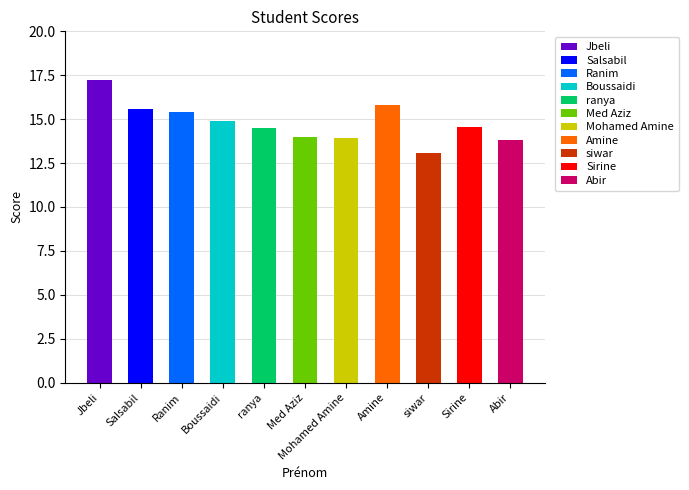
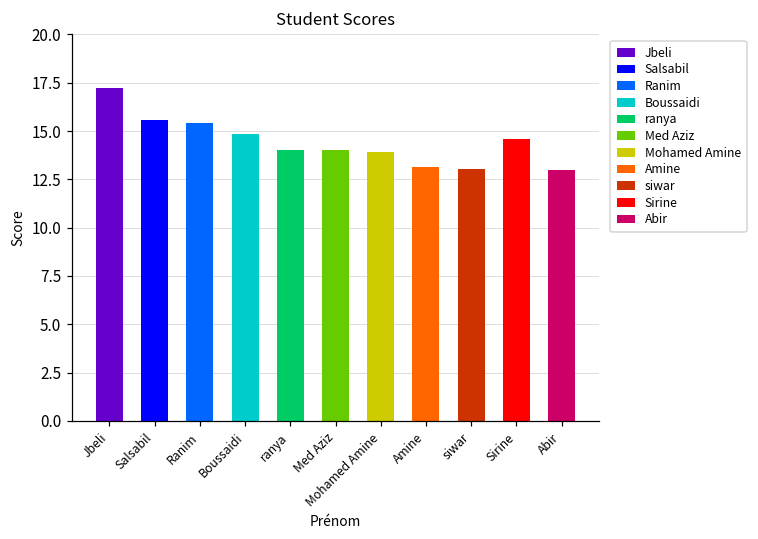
  {
    "Jbeli": 17.3,
    "Salsabil": 15.6,
    "Ranim": 15.4,
    "Boussaidi": 14.9,
-   "ranya": 14.5,
+   "ranya": 14.0,
    "Med Aziz": 14.0,
    "Mohamed Amine": 13.9,
-   "Amine": 15.8,
+   "Amine": 13.2,
    "siwar": 13.1,
    "Sirine": 14.6,
-   "Abir": 13.8
+   "Abir": 13.0
  }
